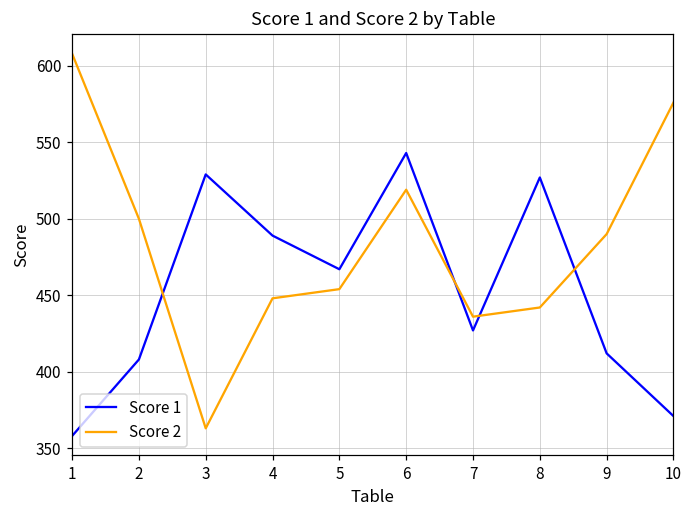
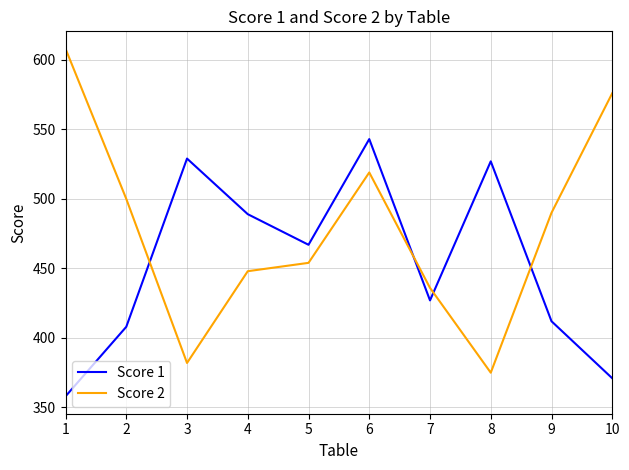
  {
    "Score 1": {
      "1": 358,
      "2": 408,
      "3": 529,
      "4": 489,
      "5": 467,
      "6": 543,
      "7": 427,
      "8": 527,
      "9": 412,
      "10": 371
    },
    "Score 2": {
      "1": 608,
      "2": 500,
-     "3": 363,
+     "3": 382,
      "4": 448,
      "5": 454,
      "6": 519,
      "7": 436,
-     "8": 442,
+     "8": 375,
      "9": 490,
      "10": 576
    }
  }
